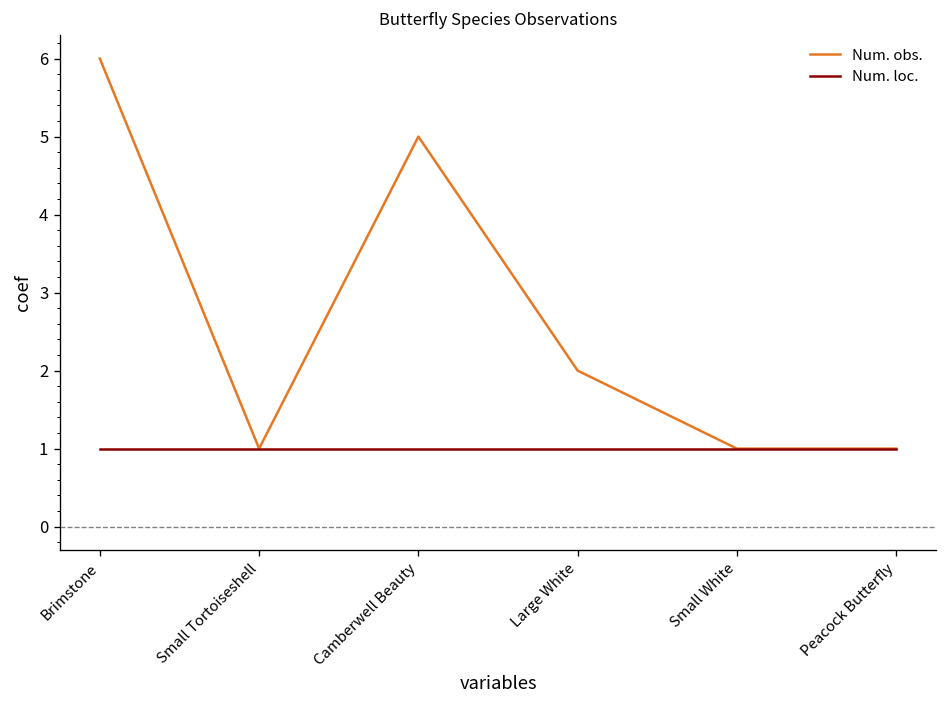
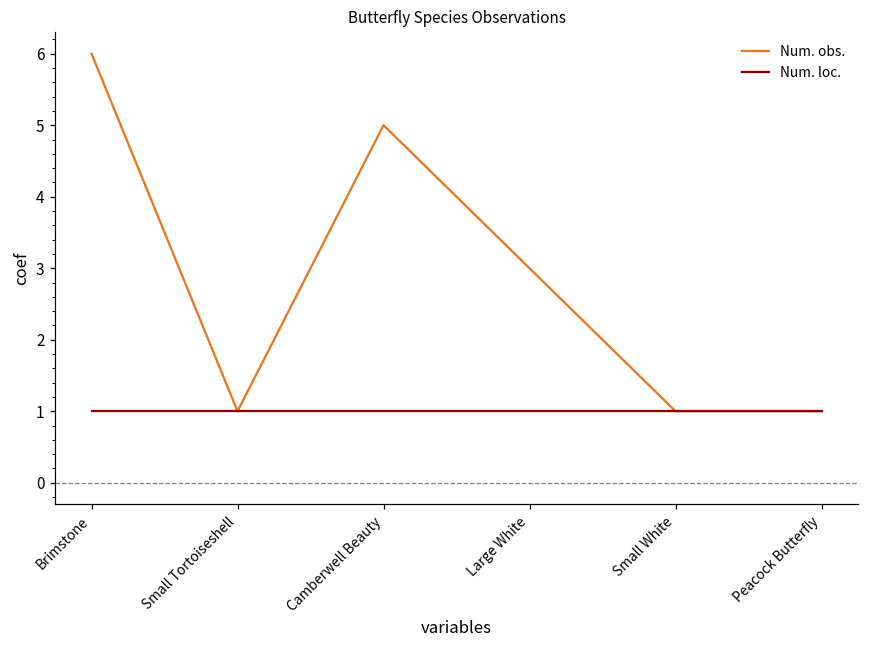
  {
    "Num. obs.": {
      "Brimstone": 6,
      "Camberwell Beauty": 5,
-     "Large White": 2
+     "Large White": 3
    },
    "Num. loc.": {
      "Brimstone": 1,
      "Camberwell Beauty": 1,
      "Large White": 1
    }
  }
